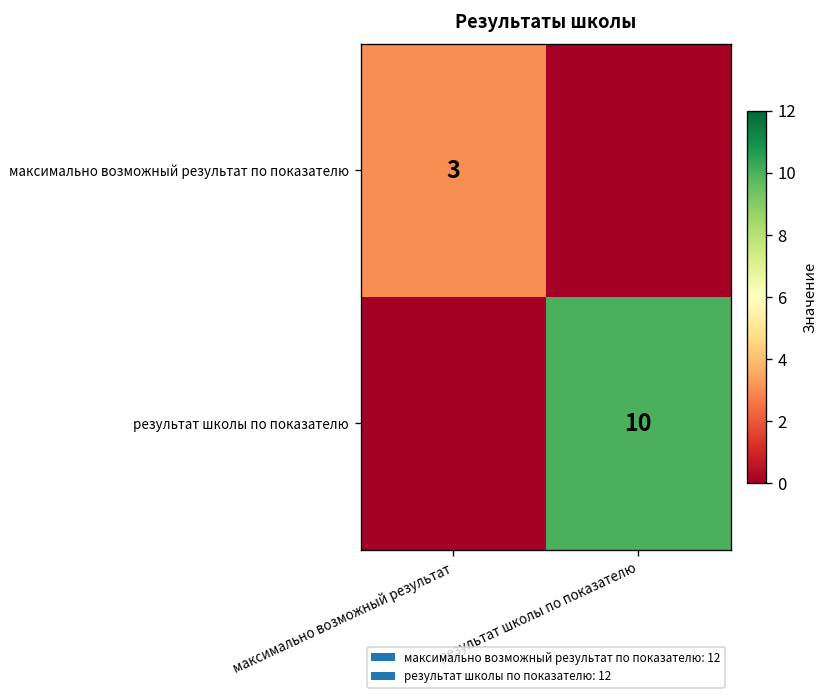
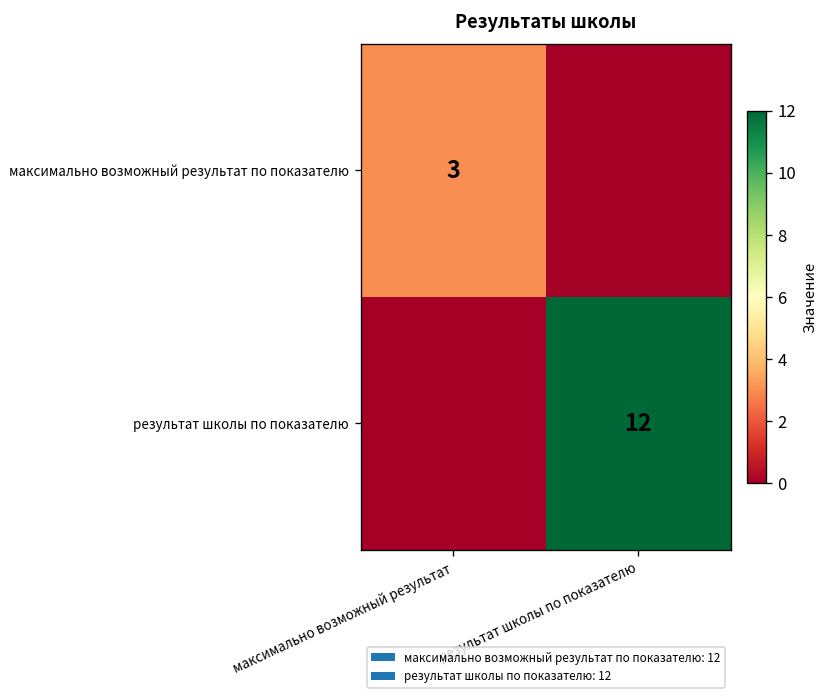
  {
    "максимально возможный результат по показателю": {
      "максимально возможный результат": 3
    },
    "результат школы по показателю": {
-     "результат школы по показателю": 10
+     "результат школы по показателю": 12
    }
  }
